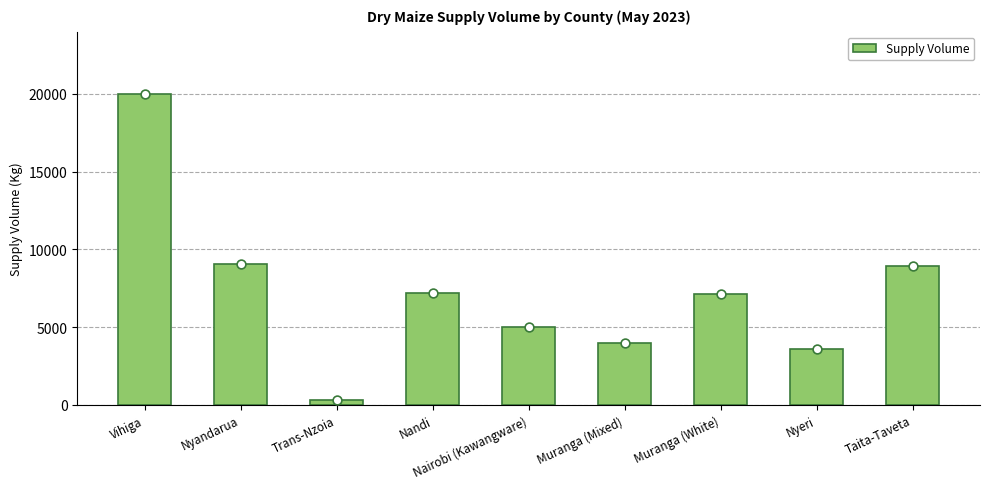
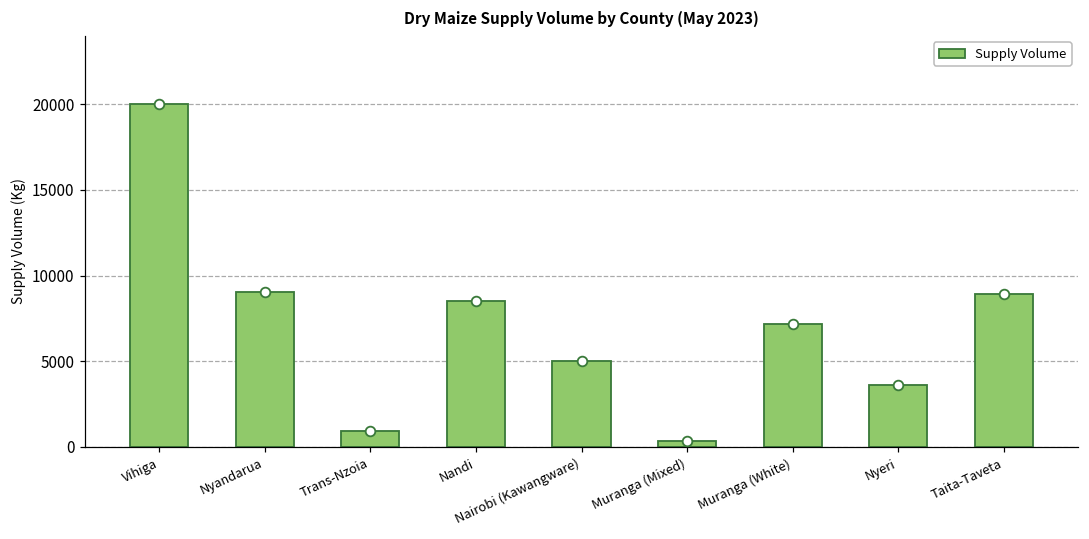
  {
    "Vihiga": 20000,
    "Nyandarua": 9100,
-   "Trans-Nzoia": 300,
-   "Nandi": 7200,
+   "Trans-Nzoia": 900,
+   "Nandi": 8500,
    "Nairobi (Kawangware)": 5000,
-   "Muranga (Mixed)": 4000,
+   "Muranga (Mixed)": 300,
    "Muranga (White)": 7200,
    "Nyeri": 3600,
    "Taita-Taveta": 8900
  }
